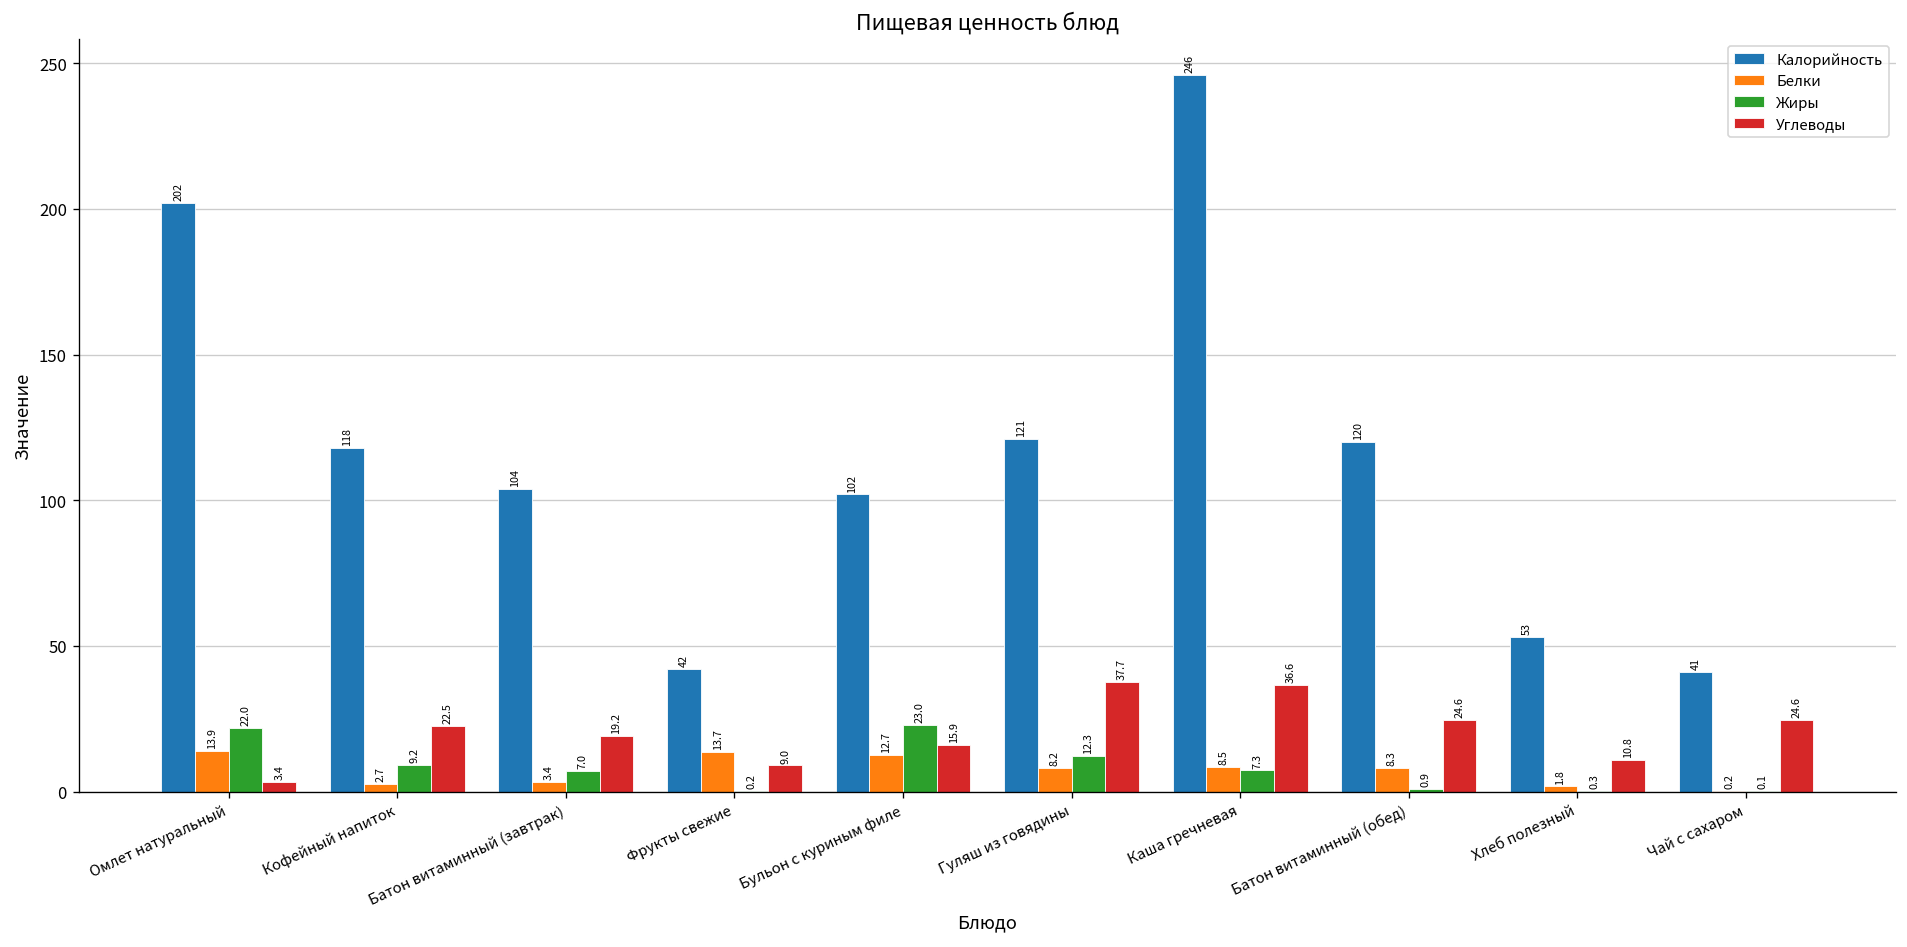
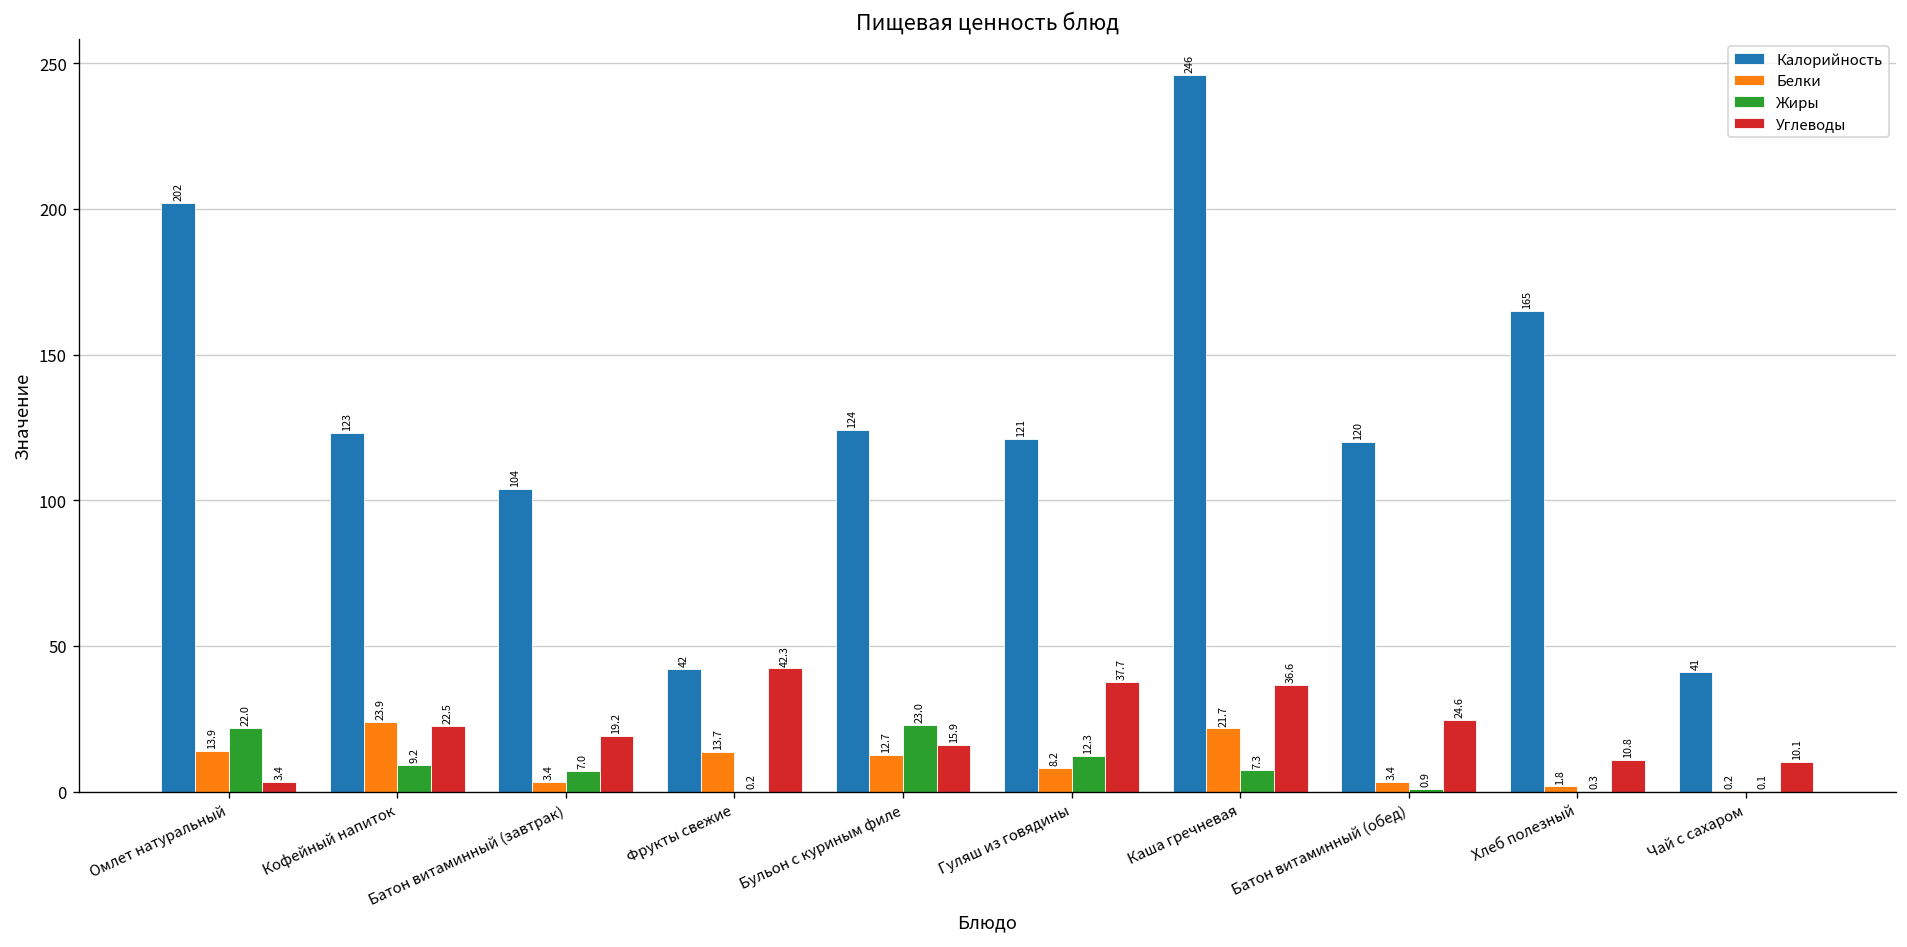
  {
    "Калорийность": {
      "Омлет натуральный": 202,
-     "Кофейный напиток": 118,
+     "Кофейный напиток": 123,
      "Батон витаминный (завтрак)": 104,
      "Фрукты свежие": 42,
-     "Бульон с куриным филе": 102,
+     "Бульон с куриным филе": 124,
      "Гуляш из говядины": 121,
      "Каша гречневая": 246,
      "Батон витаминный (обед)": 120,
-     "Хлеб полезный": 53,
+     "Хлеб полезный": 165,
      "Чай с сахаром": 41
    },
    "Белки": {
      "Омлет натуральный": 13.9,
-     "Кофейный напиток": 2.7,
+     "Кофейный напиток": 23.9,
      "Батон витаминный (завтрак)": 3.4,
      "Фрукты свежие": 13.7,
      "Бульон с куриным филе": 12.7,
      "Гуляш из говядины": 8.2,
-     "Каша гречневая": 8.5,
-     "Батон витаминный (обед)": 8.3,
+     "Каша гречневая": 21.7,
+     "Батон витаминный (обед)": 3.4,
      "Хлеб полезный": 1.8,
      "Чай с сахаром": 0.2
    },
    "Жиры": {
      "Омлет натуральный": 22.0,
      "Кофейный напиток": 9.2,
      "Батон витаминный (завтрак)": 7.0,
      "Фрукты свежие": 0.2,
      "Бульон с куриным филе": 23.0,
      "Гуляш из говядины": 12.3,
      "Каша гречневая": 7.3,
      "Батон витаминный (обед)": 0.9,
      "Хлеб полезный": 0.3,
      "Чай с сахаром": 0.1
    },
    "Углеводы": {
      "Омлет натуральный": 3.4,
      "Кофейный напиток": 22.5,
      "Батон витаминный (завтрак)": 19.2,
-     "Фрукты свежие": 9.0,
+     "Фрукты свежие": 42.3,
      "Бульон с куриным филе": 15.9,
      "Гуляш из говядины": 37.7,
      "Каша гречневая": 36.6,
      "Батон витаминный (обед)": 24.6,
      "Хлеб полезный": 10.8,
-     "Чай с сахаром": 24.6
+     "Чай с сахаром": 10.1
    }
  }
